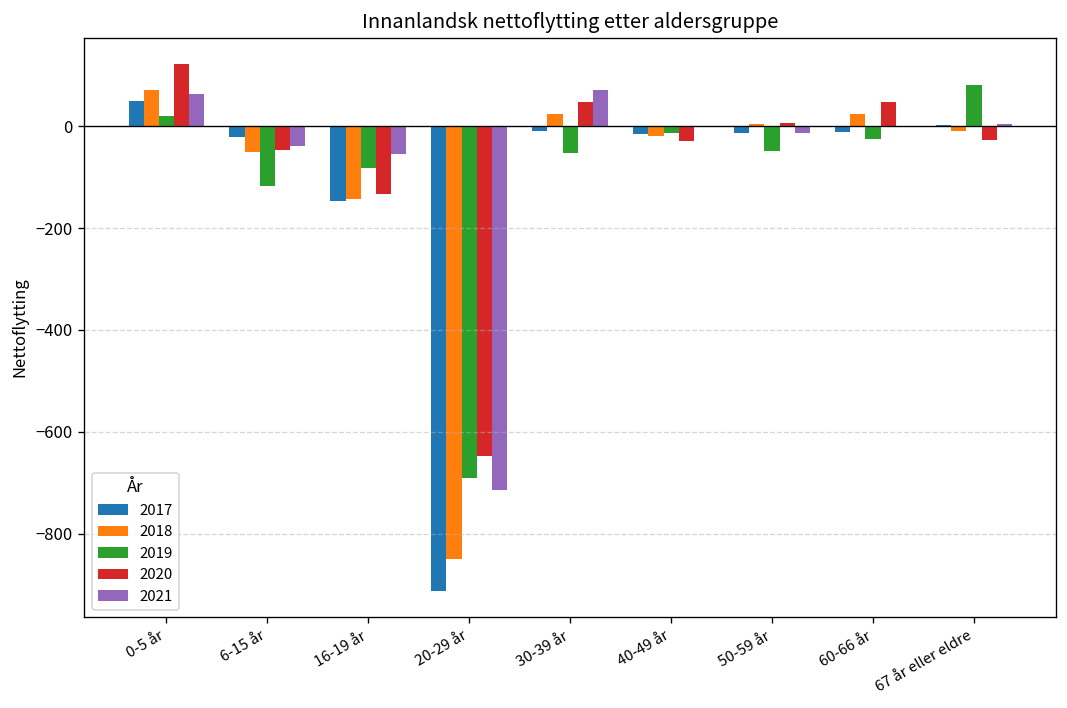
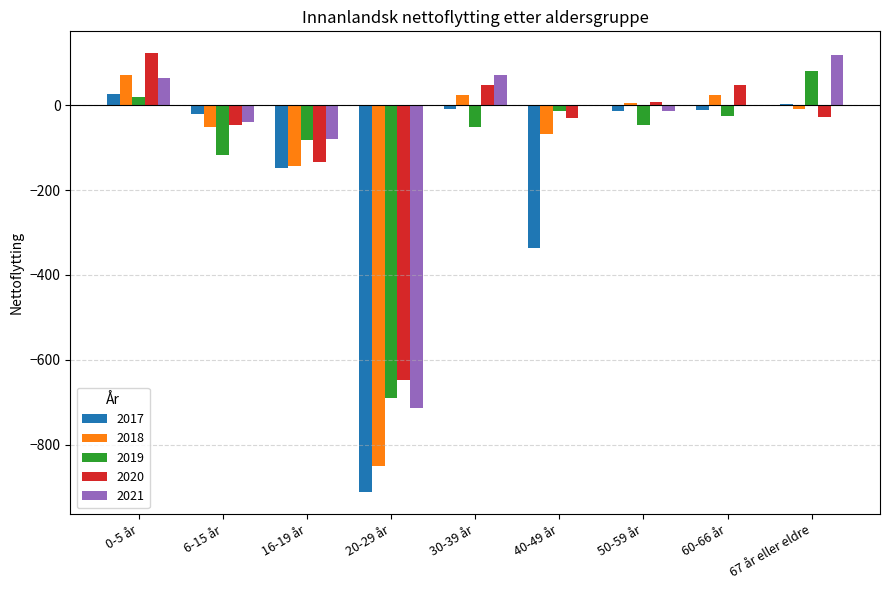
  {
    "2017": {
-     "0-5 år": 50,
+     "0-5 år": 30,
      "6-15 år": -20,
      "16-19 år": -150,
      "20-29 år": -910,
      "30-39 år": -10,
-     "40-49 år": -20,
+     "40-49 år": -340,
      "50-59 år": -10,
      "60-66 år": -10
    },
    "2018": {
      "0-5 år": 70,
      "6-15 år": -50,
      "16-19 år": -140,
      "20-29 år": -850,
      "30-39 år": 20,
-     "40-49 år": -20,
+     "40-49 år": -70,
      "60-66 år": 20,
      "67 år eller eldre": -10
    },
    "2019": {
      "0-5 år": 20,
      "6-15 år": -120,
      "16-19 år": -80,
      "20-29 år": -690,
      "30-39 år": -50,
      "40-49 år": -10,
      "50-59 år": -50,
      "60-66 år": -30,
      "67 år eller eldre": 80
    },
    "2020": {
      "0-5 år": 120,
      "6-15 år": -50,
      "16-19 år": -130,
      "20-29 år": -650,
      "30-39 år": 50,
      "40-49 år": -30,
      "50-59 år": 10,
      "60-66 år": 50,
      "67 år eller eldre": -30
    },
    "2021": {
      "0-5 år": 60,
      "6-15 år": -40,
-     "16-19 år": -50,
+     "16-19 år": -80,
      "20-29 år": -710,
      "30-39 år": 70,
      "50-59 år": -10,
      "60-66 år": 0,
-     "67 år eller eldre": 10
+     "67 år eller eldre": 120
    }
  }
